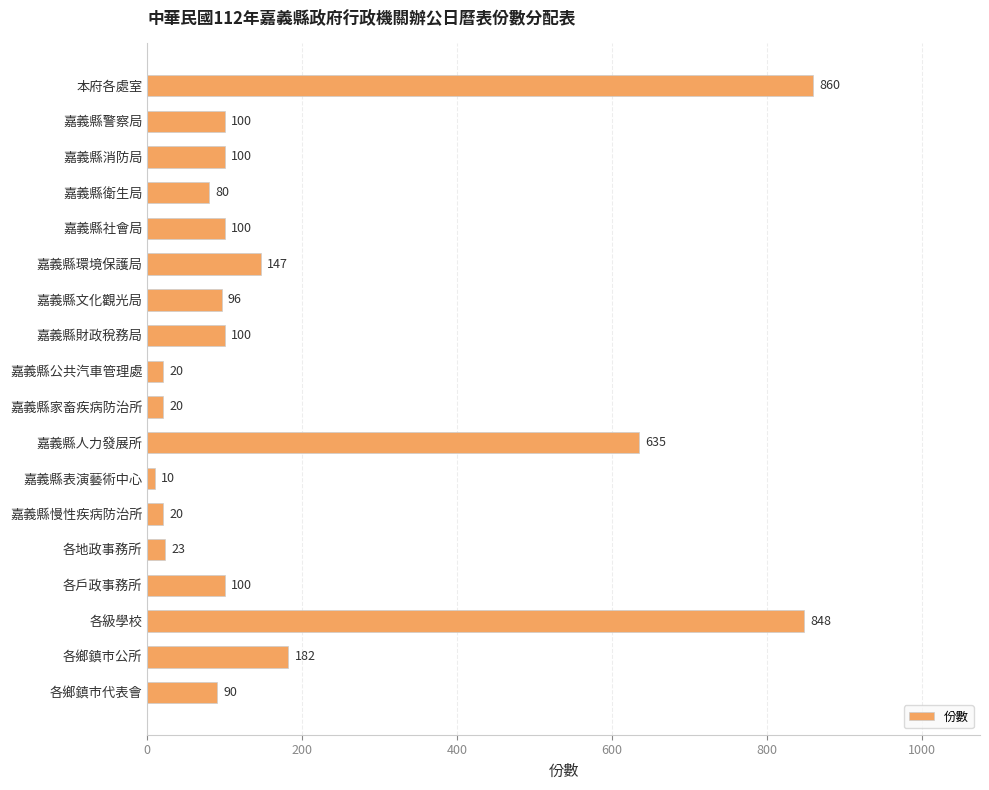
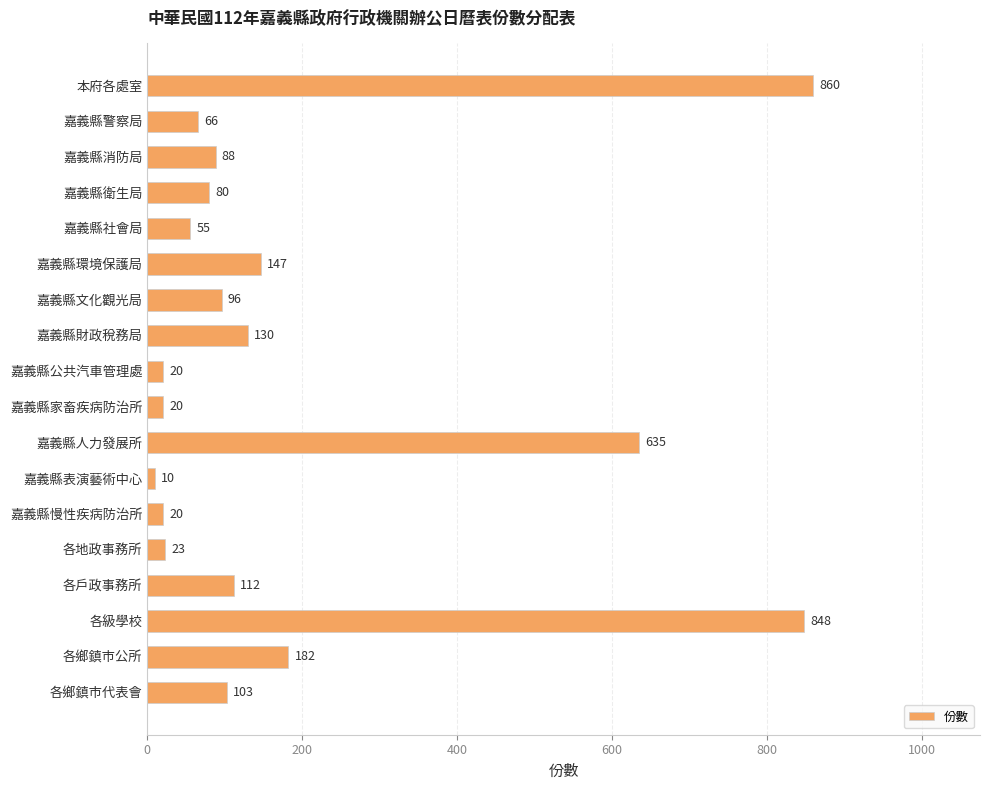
  {
    "本府各處室": 860,
-   "嘉義縣警察局": 100,
-   "嘉義縣消防局": 100,
+   "嘉義縣警察局": 66,
+   "嘉義縣消防局": 88,
    "嘉義縣衛生局": 80,
-   "嘉義縣社會局": 100,
+   "嘉義縣社會局": 55,
    "嘉義縣環境保護局": 147,
    "嘉義縣文化觀光局": 96,
-   "嘉義縣財政稅務局": 100,
+   "嘉義縣財政稅務局": 130,
    "嘉義縣公共汽車管理處": 20,
    "嘉義縣家畜疾病防治所": 20,
    "嘉義縣人力發展所": 635,
    "嘉義縣表演藝術中心": 10,
    "嘉義縣慢性疾病防治所": 20,
    "各地政事務所": 23,
-   "各戶政事務所": 100,
+   "各戶政事務所": 112,
    "各級學校": 848,
    "各鄉鎮市公所": 182,
-   "各鄉鎮市代表會": 90
+   "各鄉鎮市代表會": 103
  }
